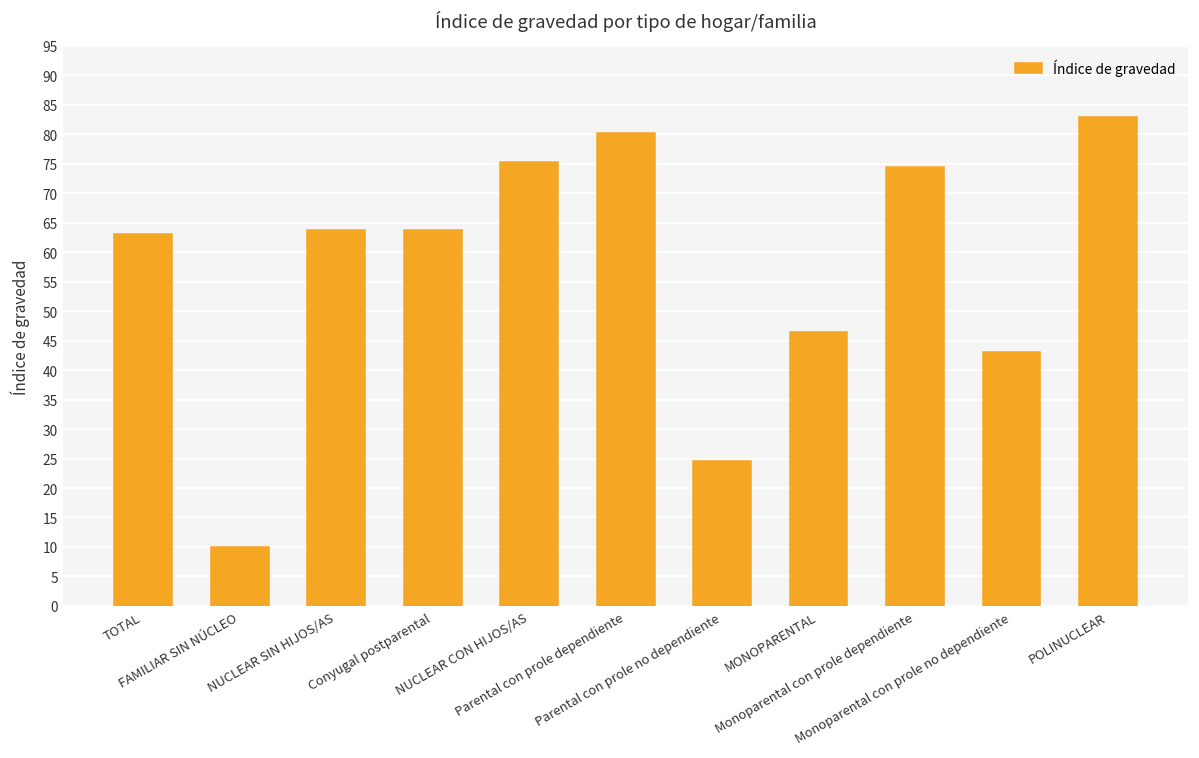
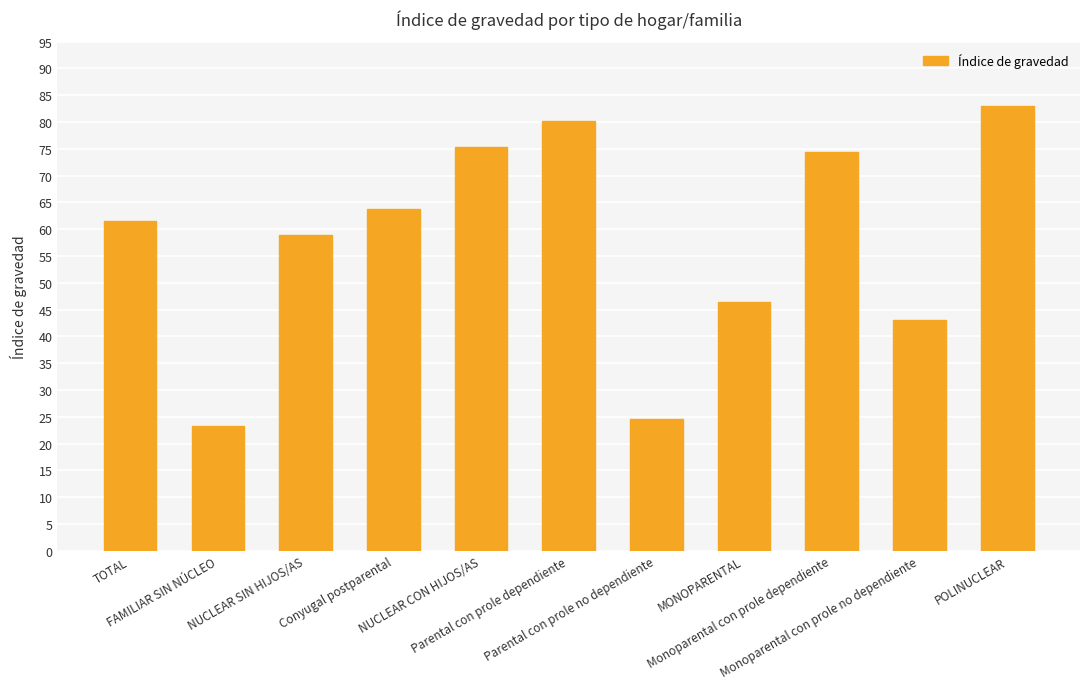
  {
-   "TOTAL": 63,
-   "FAMILIAR SIN NÚCLEO": 10,
-   "NUCLEAR SIN HIJOS/AS": 64,
+   "TOTAL": 61,
+   "FAMILIAR SIN NÚCLEO": 23,
+   "NUCLEAR SIN HIJOS/AS": 59,
    "Conyugal postparental": 64,
    "NUCLEAR CON HIJOS/AS": 75,
    "Parental con prole dependiente": 80,
    "Parental con prole no dependiente": 25,
    "MONOPARENTAL": 46,
    "Monoparental con prole dependiente": 74,
    "Monoparental con prole no dependiente": 43,
    "POLINUCLEAR": 83
  }
